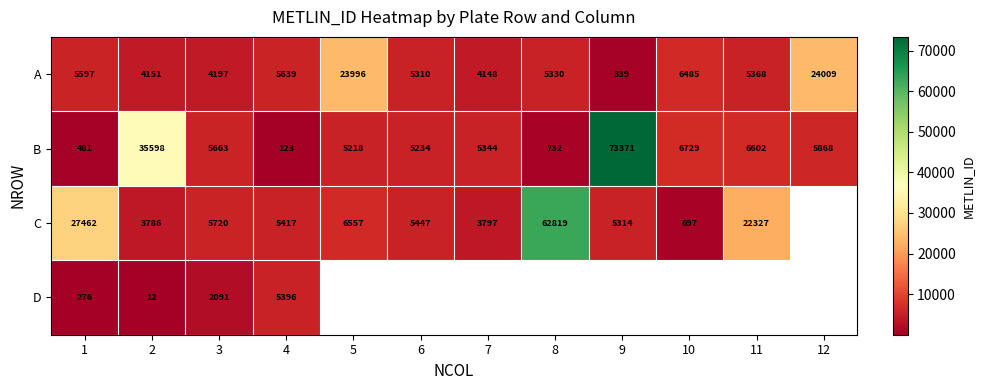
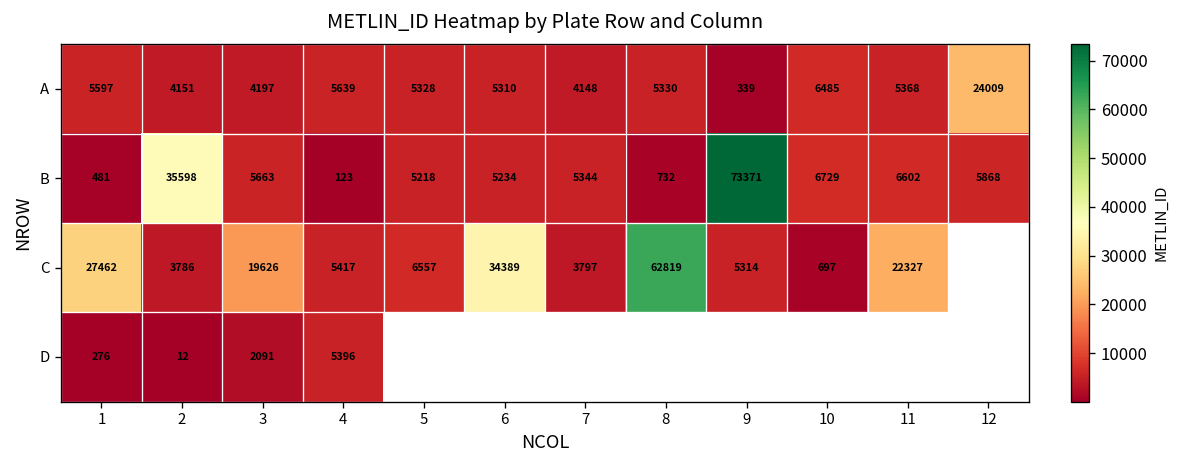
  {
    "A": {
      "1": 5597,
      "2": 4151,
      "3": 4197,
      "4": 5639,
-     "5": 23996,
+     "5": 5328,
      "6": 5310,
      "7": 4148,
      "8": 5330,
      "9": 339,
      "10": 6485,
      "11": 5368,
      "12": 24009
    },
    "B": {
      "1": 481,
      "2": 35598,
      "3": 5663,
      "4": 123,
      "5": 5218,
      "6": 5234,
      "7": 5344,
      "8": 732,
      "9": 73371,
      "10": 6729,
      "11": 6602,
      "12": 5868
    },
    "C": {
      "1": 27462,
      "2": 3786,
-     "3": 5720,
+     "3": 19626,
      "4": 5417,
      "5": 6557,
-     "6": 5447,
+     "6": 34389,
      "7": 3797,
      "8": 62819,
      "9": 5314,
      "10": 697,
      "11": 22327
    },
    "D": {
      "1": 276,
      "2": 12,
      "3": 2091,
      "4": 5396
    }
  }
